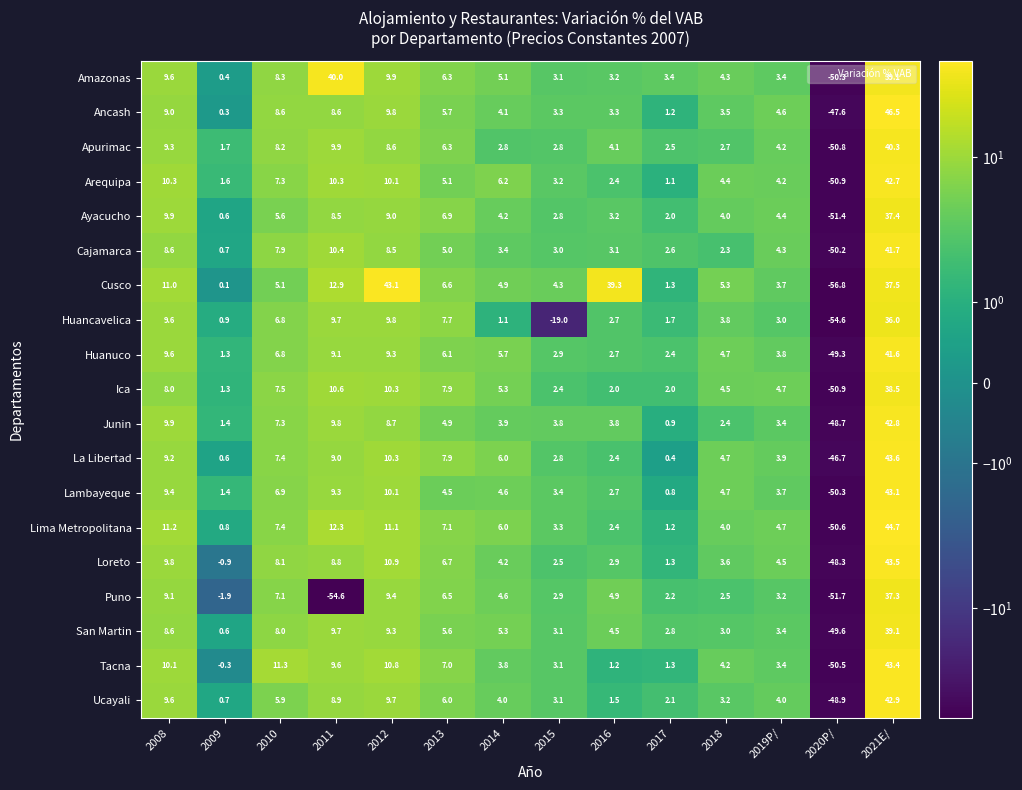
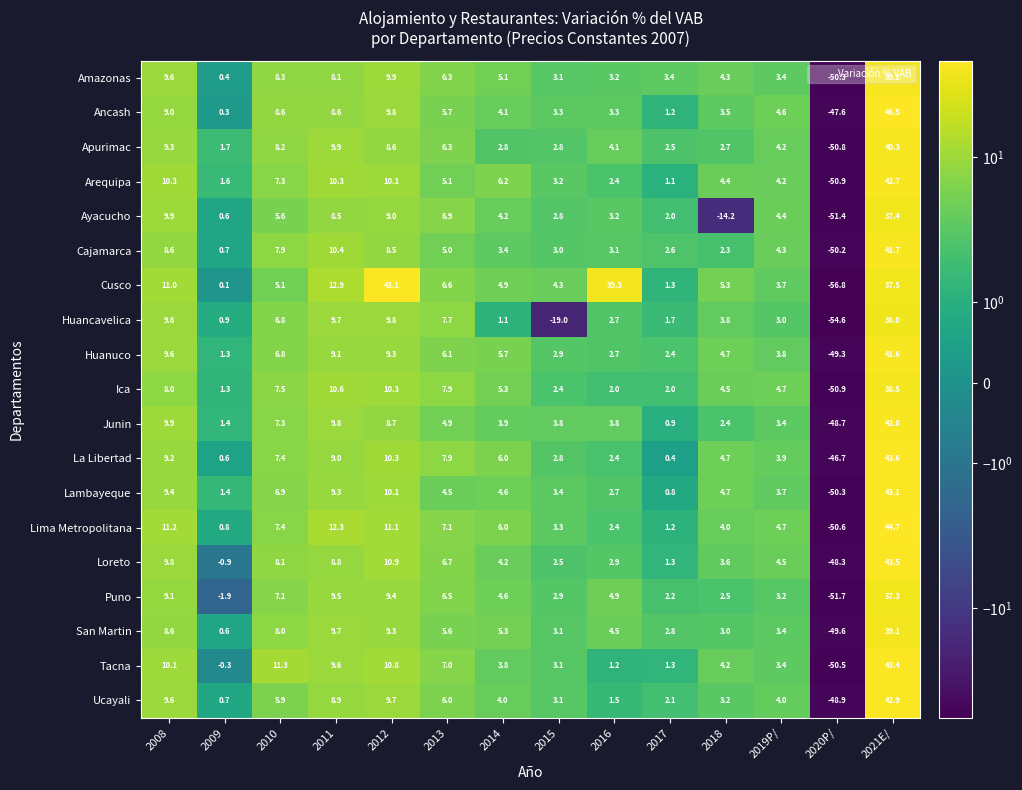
  {
    "Amazonas": {
      "2008": 9.6,
      "2009": 0.4,
      "2010": 8.3,
-     "2011": 40.0,
+     "2011": 8.1,
      "2012": 9.9,
      "2013": 6.3,
      "2014": 5.1,
      "2015": 3.1,
      "2016": 3.2,
      "2017": 3.4,
      "2018": 4.3,
      "2019P/": 3.4
    },
    "Ayacucho": {
      "2008": 9.9,
      "2009": 0.6,
      "2010": 5.6,
      "2011": 8.5,
      "2012": 9.0,
      "2013": 6.9,
      "2014": 4.2,
      "2015": 2.8,
      "2016": 3.2,
      "2017": 2.0,
-     "2018": 4.0,
+     "2018": -14.2,
      "2019P/": 4.4,
      "2020P/": -51.4,
      "2021E/": 37.4
    },
    "Puno": {
      "2008": 9.1,
      "2009": -1.9,
      "2010": 7.1,
-     "2011": -54.6,
+     "2011": 9.5,
      "2012": 9.4,
      "2013": 6.5,
      "2014": 4.6,
      "2015": 2.9,
      "2016": 4.9,
      "2017": 2.2,
      "2018": 2.5,
      "2019P/": 3.2,
      "2020P/": -51.7,
      "2021E/": 37.3
    }
  }
